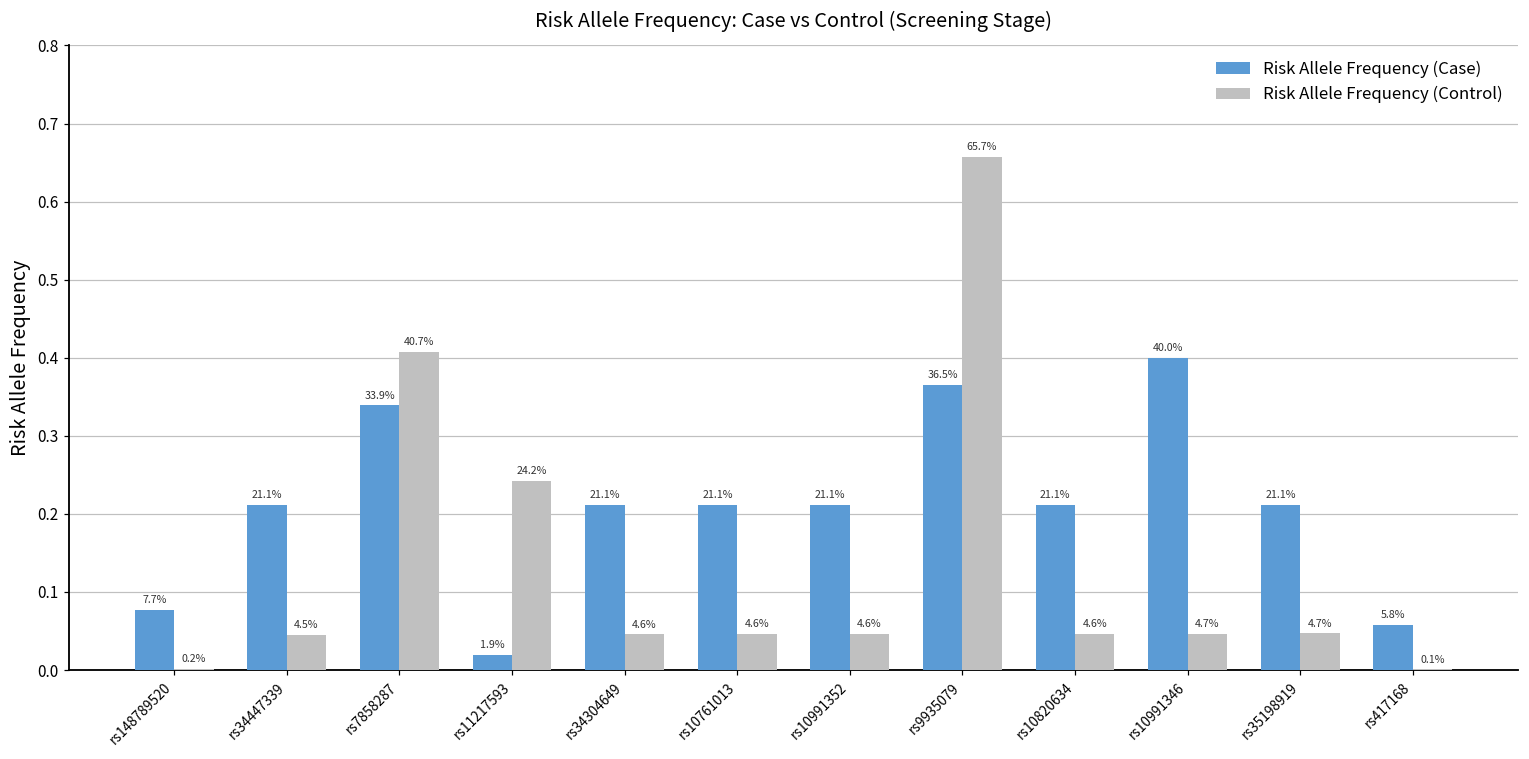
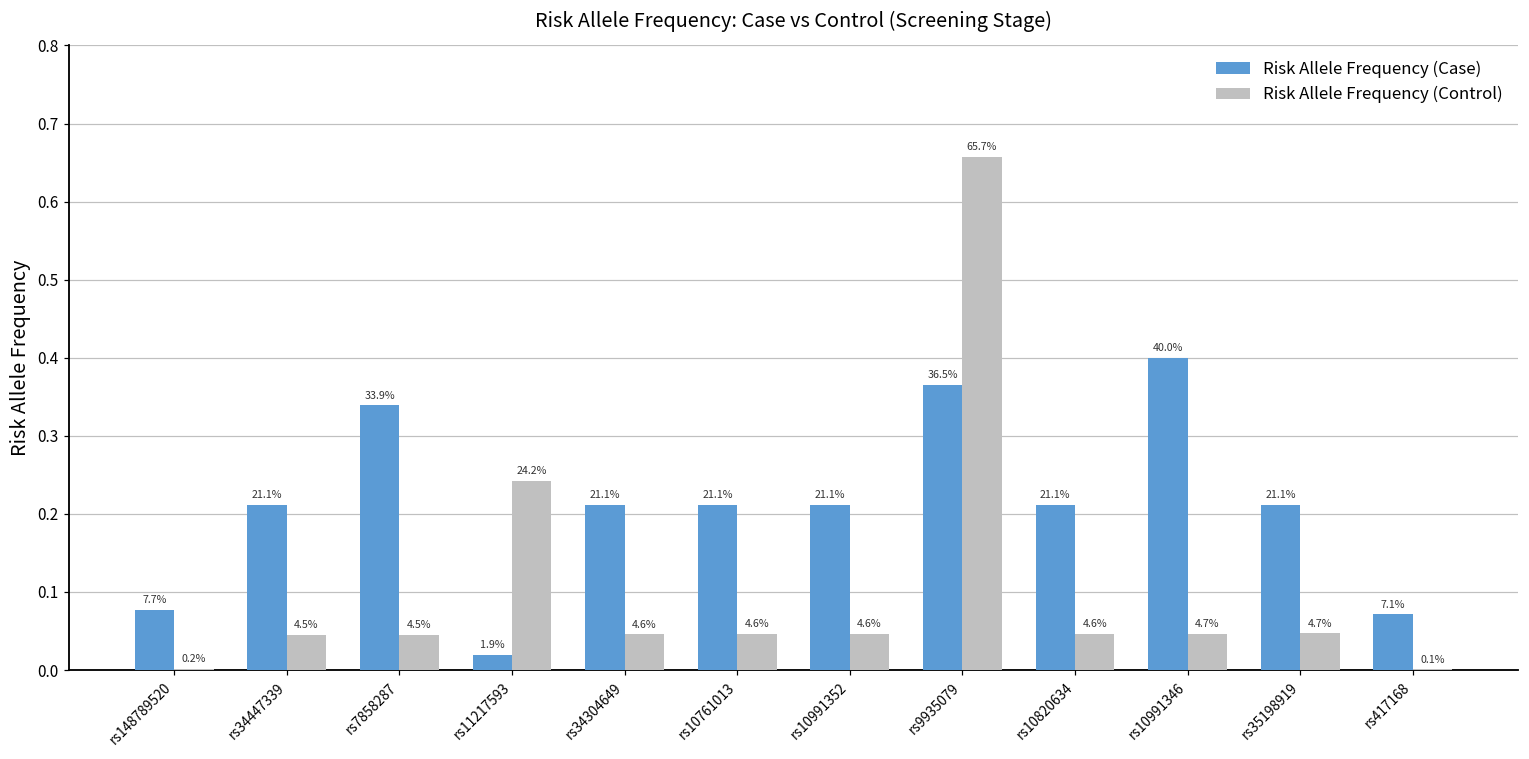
  {
    "Risk Allele Frequency (Case)": {
      "rs148789520": "7.7%",
      "rs34447339": "21.1%",
      "rs7858287": "33.9%",
      "rs11217593": "1.9%",
      "rs34304649": "21.1%",
      "rs10761013": "21.1%",
      "rs10991352": "21.1%",
      "rs9935079": "36.5%",
      "rs10820634": "21.1%",
      "rs10991346": "40.0%",
      "rs35198919": "21.1%",
-     "rs417168": "5.8%"
+     "rs417168": "7.1%"
    },
    "Risk Allele Frequency (Control)": {
      "rs148789520": "0.2%",
      "rs34447339": "4.5%",
-     "rs7858287": "40.7%",
+     "rs7858287": "4.5%",
      "rs11217593": "24.2%",
      "rs34304649": "4.6%",
      "rs10761013": "4.6%",
      "rs10991352": "4.6%",
      "rs9935079": "65.7%",
      "rs10820634": "4.6%",
      "rs10991346": "4.7%",
      "rs35198919": "4.7%",
      "rs417168": "0.1%"
    }
  }
